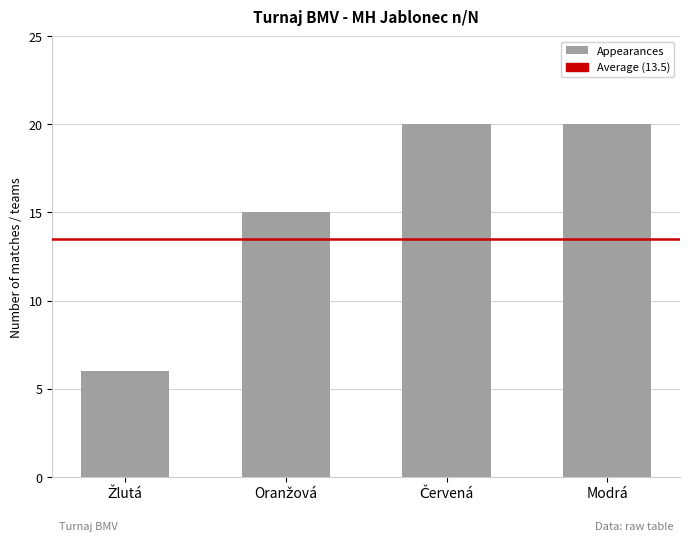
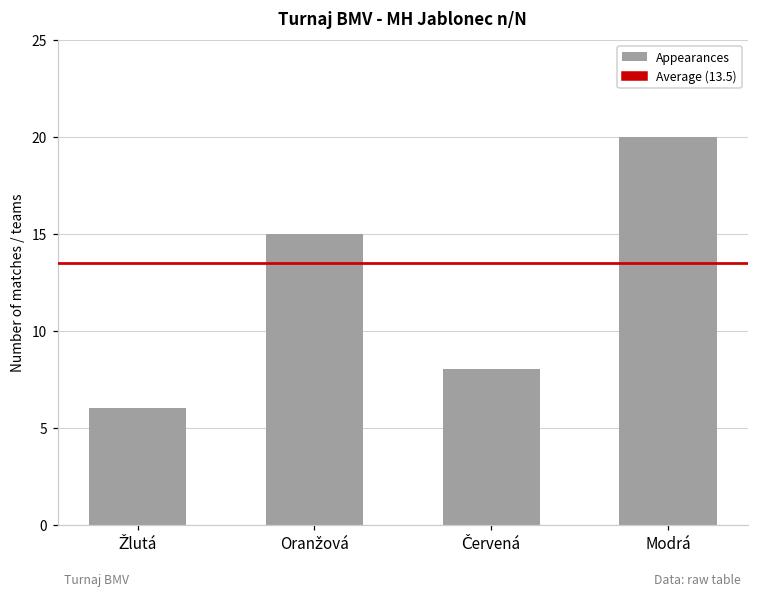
  {
    "Žlutá": 6,
    "Oranžová": 15,
-   "Červená": 20,
+   "Červená": 8,
    "Modrá": 20
  }
